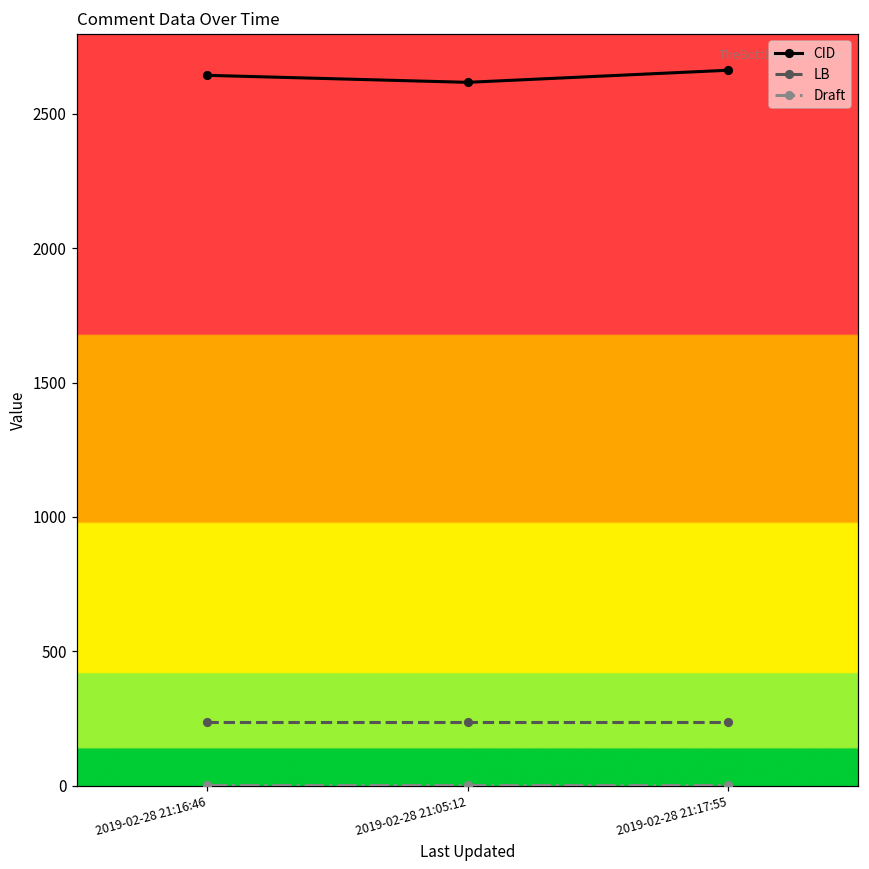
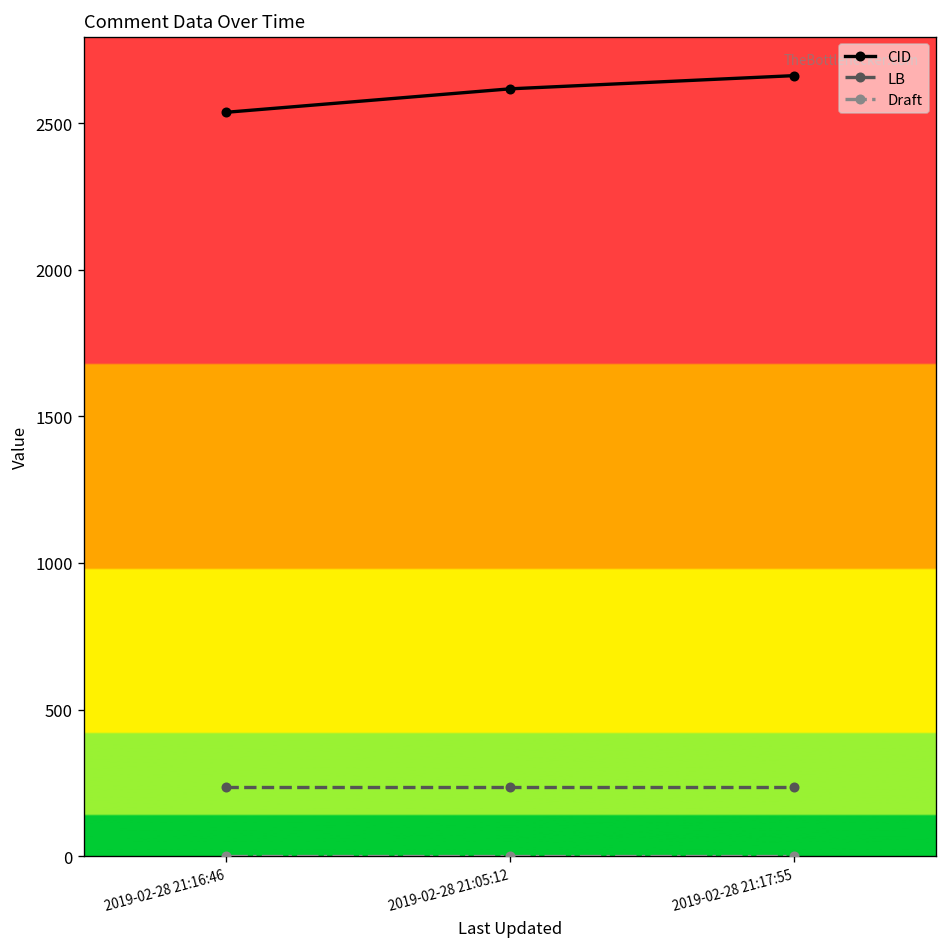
  {
    "CID": {
-     "2019-02-28 21:16:46": 2640,
+     "2019-02-28 21:16:46": 2540,
      "2019-02-28 21:05:12": 2620,
      "2019-02-28 21:17:55": 2660
    },
    "LB": {
      "2019-02-28 21:16:46": 240,
      "2019-02-28 21:05:12": 240,
      "2019-02-28 21:17:55": 240
    },
    "Draft": {
      "2019-02-28 21:16:46": 0,
      "2019-02-28 21:05:12": 0,
      "2019-02-28 21:17:55": 0
    }
  }
